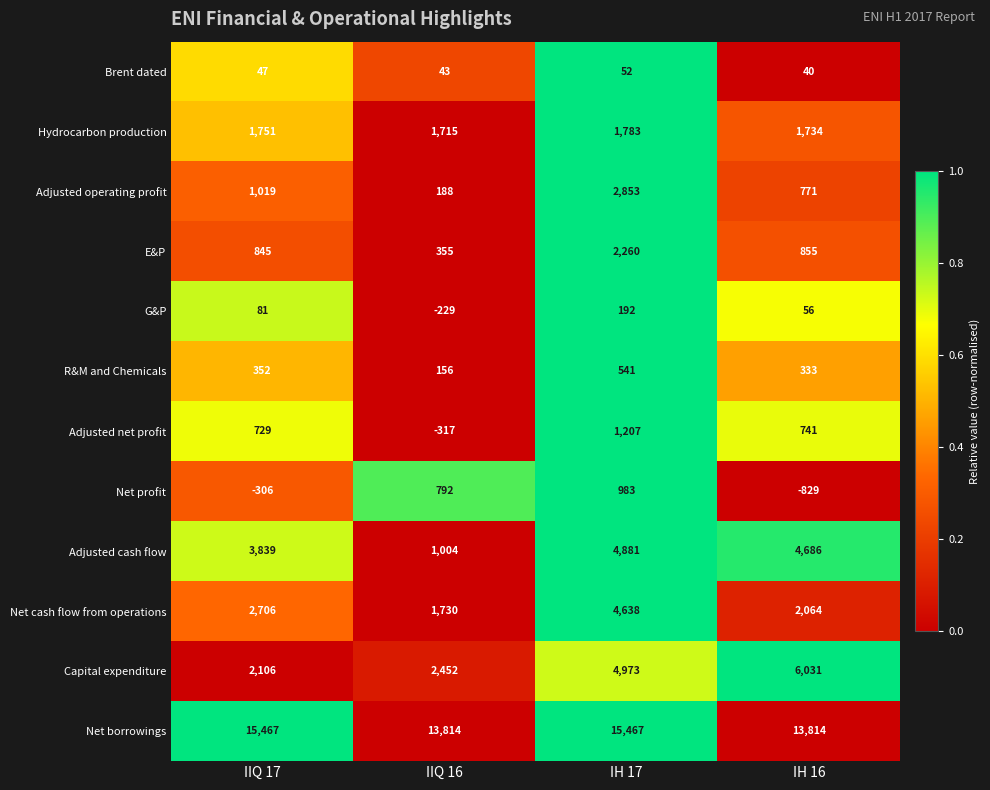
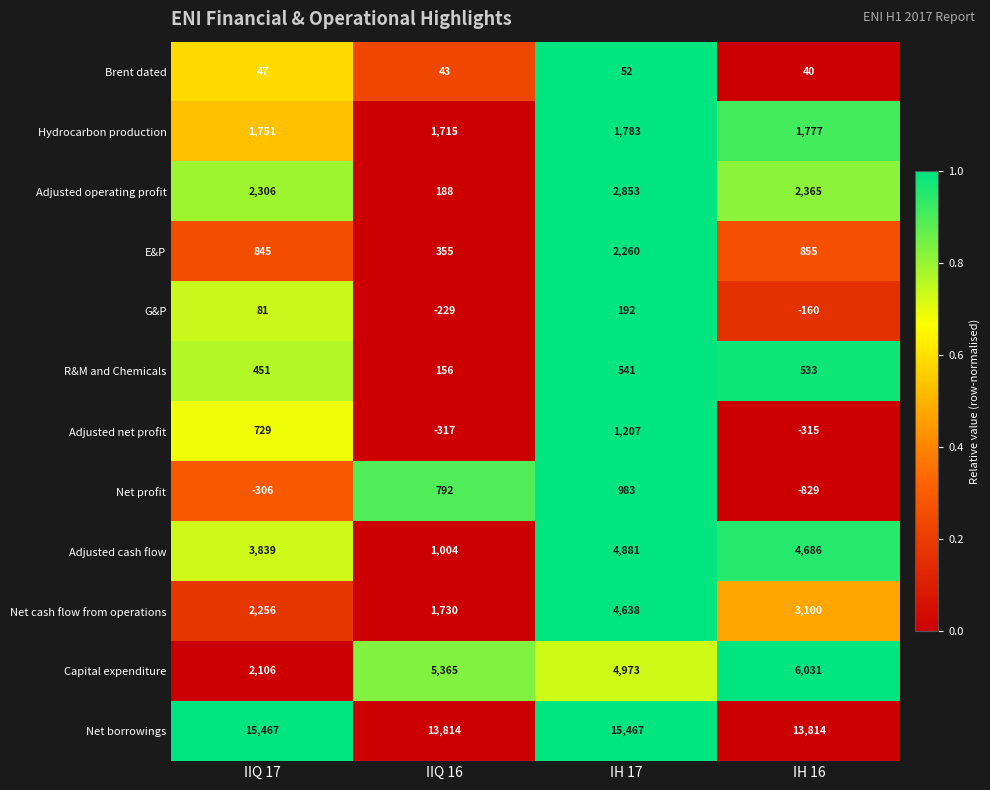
  {
    "Brent dated": {
      "IIQ 17": "47",
      "IIQ 16": "43",
      "IH 17": "52",
      "IH 16": "40"
    },
    "Hydrocarbon production": {
      "IIQ 17": "1,751",
      "IIQ 16": "1,715",
      "IH 17": "1,783",
-     "IH 16": "1,734"
+     "IH 16": "1,777"
    },
    "Adjusted operating profit": {
-     "IIQ 17": "1,019",
+     "IIQ 17": "2,306",
      "IIQ 16": "188",
      "IH 17": "2,853",
-     "IH 16": "771"
+     "IH 16": "2,365"
    },
    "E&P": {
      "IIQ 17": "845",
      "IIQ 16": "355",
      "IH 17": "2,260",
      "IH 16": "855"
    },
    "G&P": {
      "IIQ 17": "81",
      "IIQ 16": "-229",
      "IH 17": "192",
-     "IH 16": "56"
+     "IH 16": "-160"
    },
    "R&M and Chemicals": {
-     "IIQ 17": "352",
+     "IIQ 17": "451",
      "IIQ 16": "156",
      "IH 17": "541",
-     "IH 16": "333"
+     "IH 16": "533"
    },
    "Adjusted net profit": {
      "IIQ 17": "729",
      "IIQ 16": "-317",
      "IH 17": "1,207",
-     "IH 16": "741"
+     "IH 16": "-315"
    },
    "Net profit": {
      "IIQ 17": "-306",
      "IIQ 16": "792",
      "IH 17": "983",
      "IH 16": "-829"
    },
    "Adjusted cash flow": {
      "IIQ 17": "3,839",
      "IIQ 16": "1,004",
      "IH 17": "4,881",
      "IH 16": "4,686"
    },
    "Net cash flow from operations": {
-     "IIQ 17": "2,706",
+     "IIQ 17": "2,256",
      "IIQ 16": "1,730",
      "IH 17": "4,638",
-     "IH 16": "2,064"
+     "IH 16": "3,100"
    },
    "Capital expenditure": {
      "IIQ 17": "2,106",
-     "IIQ 16": "2,452",
+     "IIQ 16": "5,365",
      "IH 17": "4,973",
      "IH 16": "6,031"
    },
    "Net borrowings": {
      "IIQ 17": "15,467",
      "IIQ 16": "13,814",
      "IH 17": "15,467",
      "IH 16": "13,814"
    }
  }
